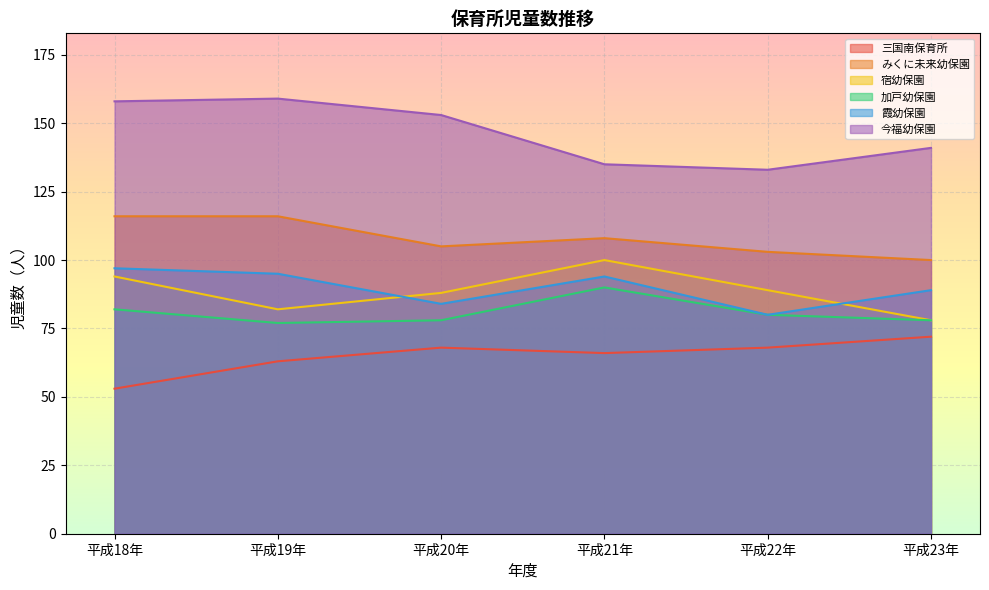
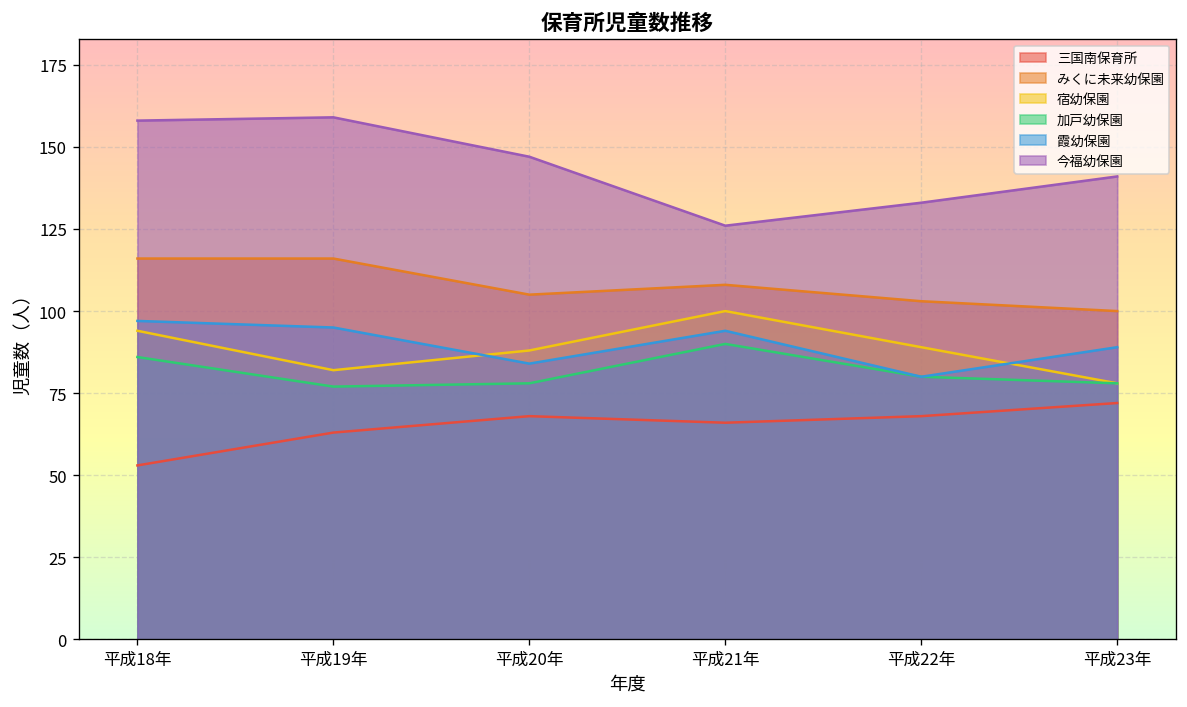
  {
    "宿幼保園": {
      "平成18年": 94,
      "平成19年": 82,
      "平成20年": 88,
      "平成21年": 100,
      "平成22年": 89
    },
    "加戸幼保園": {
-     "平成18年": 82,
+     "平成18年": 86,
      "平成19年": 77,
      "平成20年": 78,
      "平成21年": 90
    },
    "霞幼保園": {
      "平成18年": 97,
      "平成19年": 95,
      "平成20年": 84,
      "平成21年": 94,
      "平成23年": 89
    },
    "今福幼保園": {
      "平成18年": 158,
      "平成19年": 159,
-     "平成20年": 153,
-     "平成21年": 135,
+     "平成20年": 147,
+     "平成21年": 126,
      "平成22年": 133,
      "平成23年": 141
    }
  }
